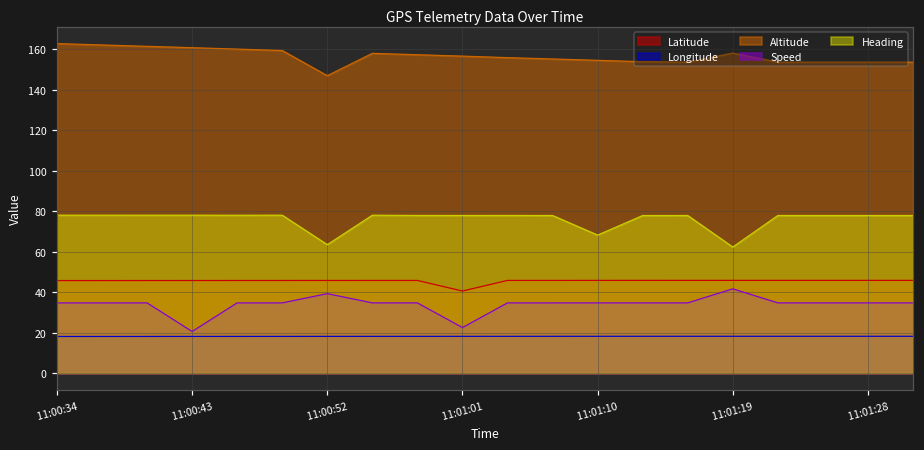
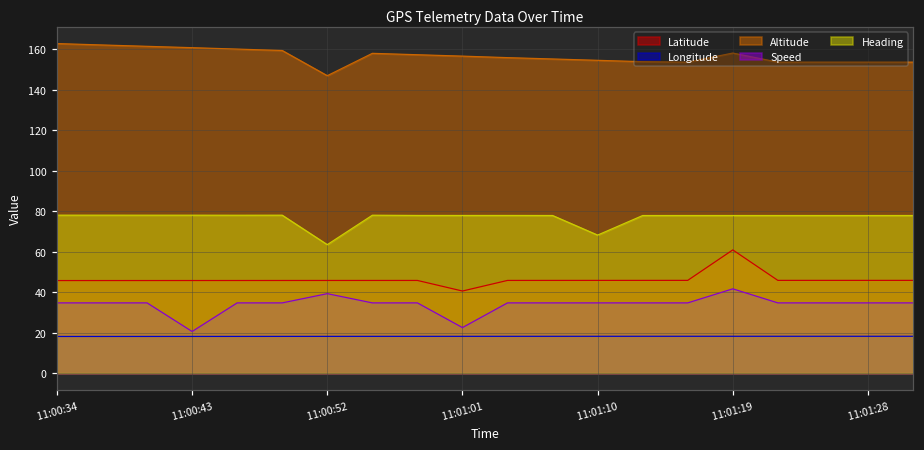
  {
    "Latitude": {
      "11:00:34": 46,
      "11:00:43": 46,
      "11:00:52": 46,
      "11:01:01": 41,
      "11:01:10": 46,
-     "11:01:19": 46,
+     "11:01:19": 61,
      "11:01:28": 46
    },
    "Longitude": {
      "11:00:34": 18,
      "11:00:43": 18,
      "11:00:52": 18,
      "11:01:01": 18,
      "11:01:10": 18,
      "11:01:19": 18,
      "11:01:28": 18
    },
    "Altitude": {
      "11:00:34": 163,
      "11:00:43": 161,
      "11:00:52": 147,
      "11:01:01": 157,
      "11:01:10": 155
    },
    "Speed": {
      "11:00:34": 35,
      "11:00:43": 21,
      "11:00:52": 39,
      "11:01:01": 23,
      "11:01:10": 35,
      "11:01:19": 42,
      "11:01:28": 35
    },
    "Heading": {
      "11:00:34": 78,
      "11:00:43": 78,
      "11:00:52": 63,
      "11:01:01": 78,
      "11:01:10": 68,
-     "11:01:19": 62,
+     "11:01:19": 78,
      "11:01:28": 78
    }
  }
